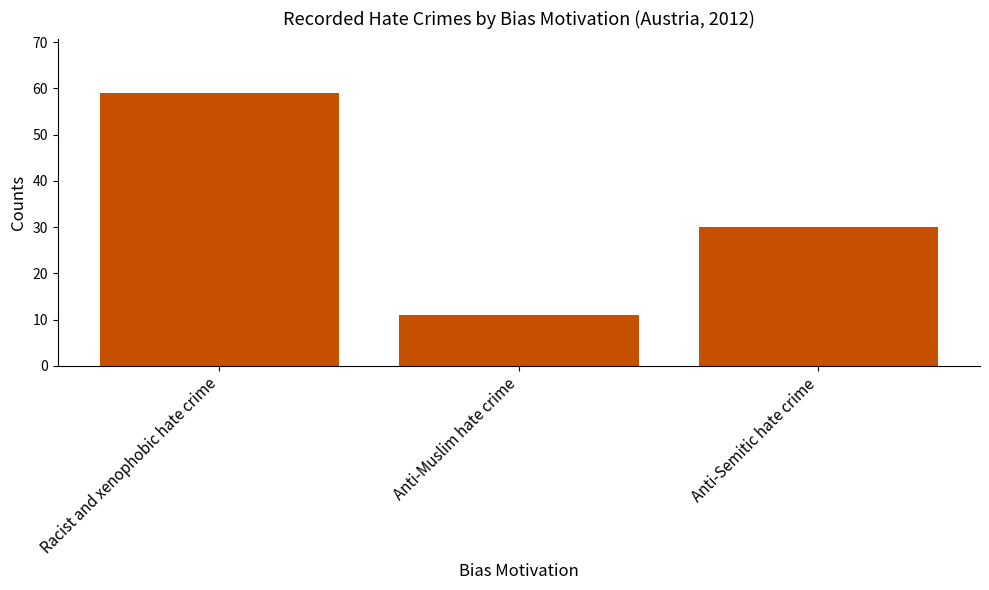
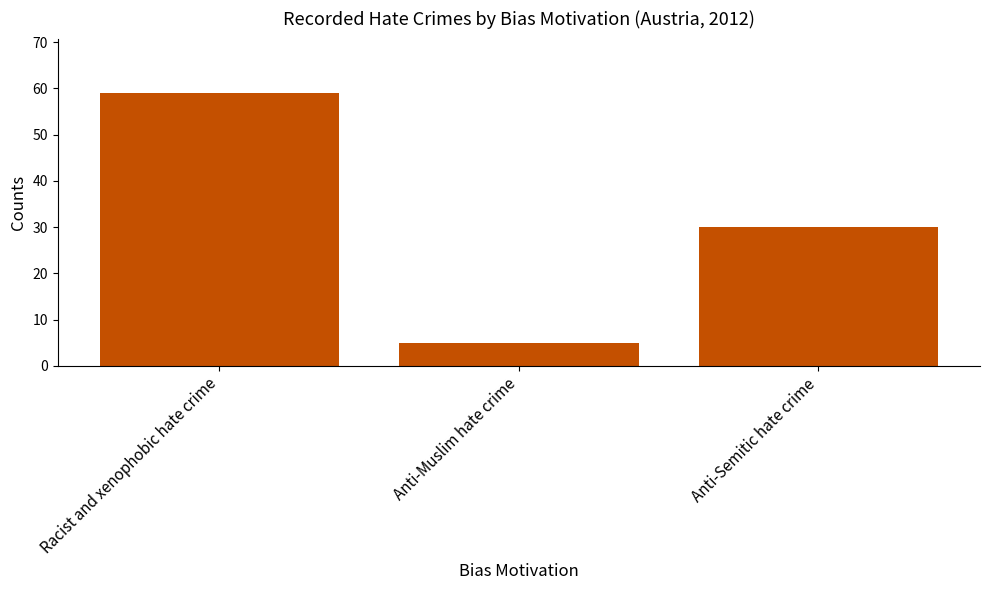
  {
    "Racist and xenophobic hate crime": 59,
-   "Anti-Muslim hate crime": 11,
+   "Anti-Muslim hate crime": 5,
    "Anti-Semitic hate crime": 30
  }
